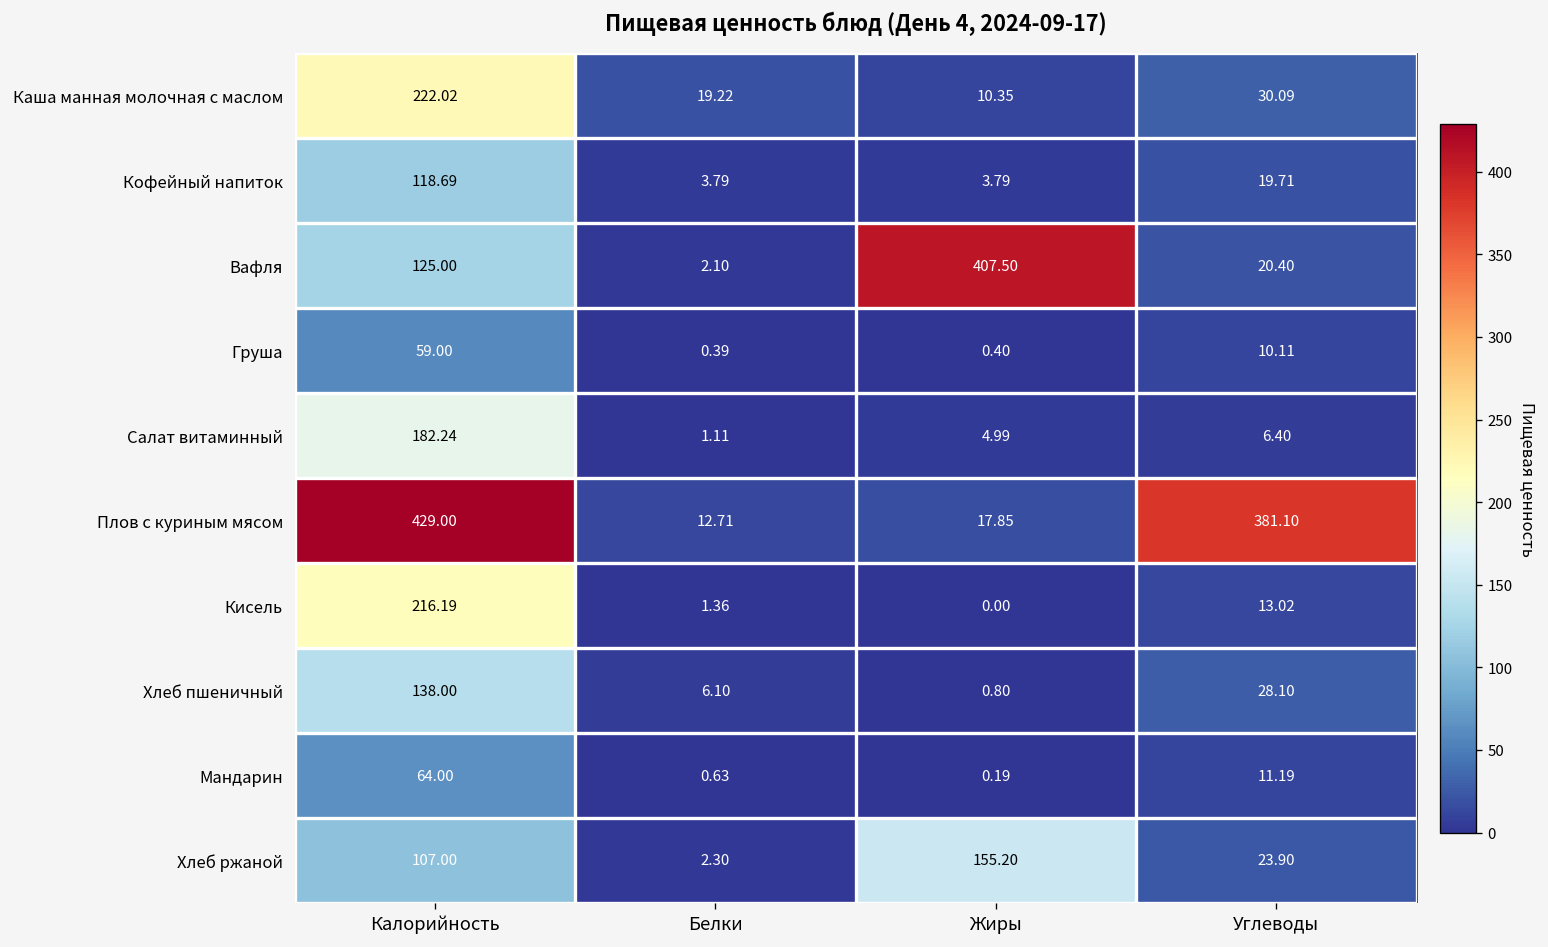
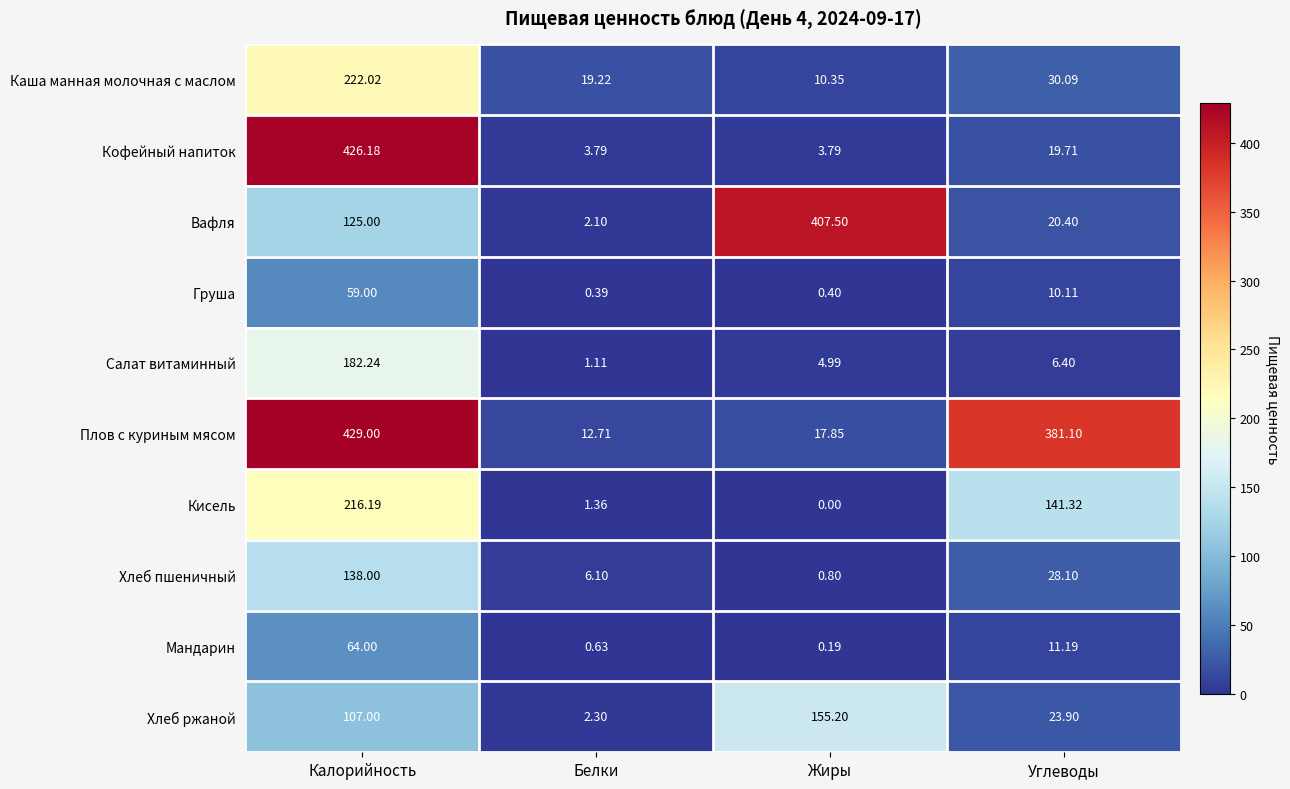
  {
    "Каша манная молочная с маслом": {
      "Калорийность": 222.02,
      "Белки": 19.22,
      "Жиры": 10.35,
      "Углеводы": 30.09
    },
    "Кофейный напиток": {
-     "Калорийность": 118.69,
+     "Калорийность": 426.18,
      "Белки": 3.79,
      "Жиры": 3.79,
      "Углеводы": 19.71
    },
    "Вафля": {
      "Калорийность": 125.00,
      "Белки": 2.10,
      "Жиры": 407.50,
      "Углеводы": 20.40
    },
    "Груша": {
      "Калорийность": 59.00,
      "Белки": 0.39,
      "Жиры": 0.40,
      "Углеводы": 10.11
    },
    "Салат витаминный": {
      "Калорийность": 182.24,
      "Белки": 1.11,
      "Жиры": 4.99,
      "Углеводы": 6.40
    },
    "Плов с куриным мясом": {
      "Калорийность": 429.00,
      "Белки": 12.71,
      "Жиры": 17.85,
      "Углеводы": 381.10
    },
    "Кисель": {
      "Калорийность": 216.19,
      "Белки": 1.36,
      "Жиры": 0.00,
-     "Углеводы": 13.02
+     "Углеводы": 141.32
    },
    "Хлеб пшеничный": {
      "Калорийность": 138.00,
      "Белки": 6.10,
      "Жиры": 0.80,
      "Углеводы": 28.10
    },
    "Мандарин": {
      "Калорийность": 64.00,
      "Белки": 0.63,
      "Жиры": 0.19,
      "Углеводы": 11.19
    },
    "Хлеб ржаной": {
      "Калорийность": 107.00,
      "Белки": 2.30,
      "Жиры": 155.20,
      "Углеводы": 23.90
    }
  }
